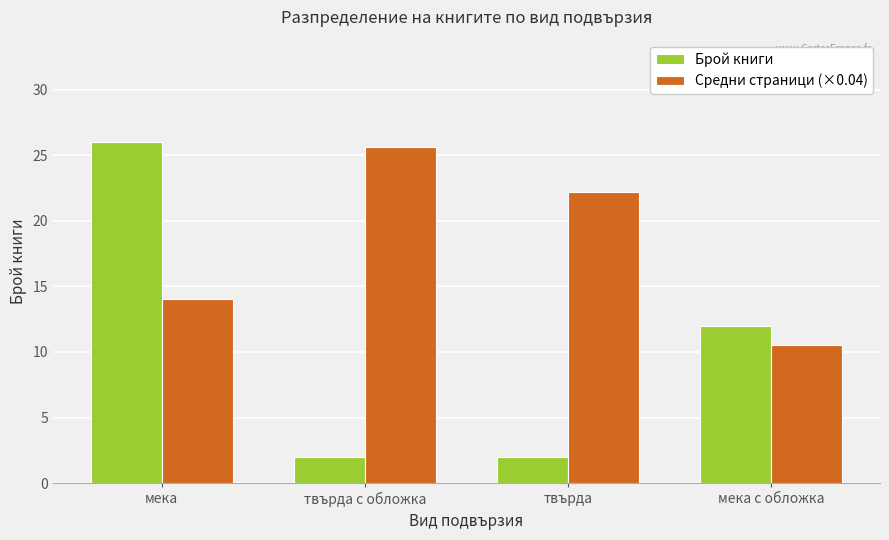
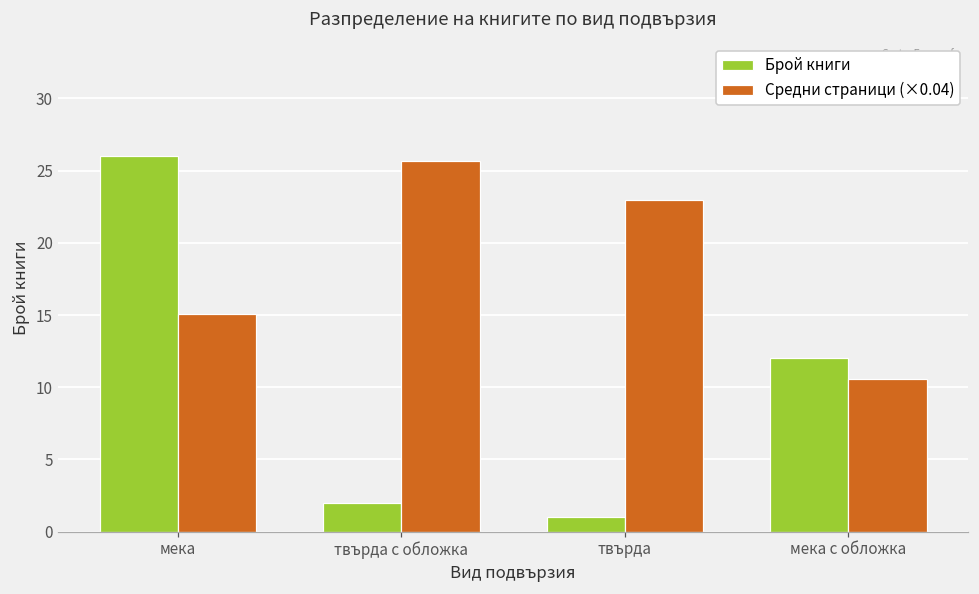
  {
    "Брой книги": {
      "мека": 26,
      "твърда с обложка": 2,
-     "твърда": 2,
+     "твърда": 1,
      "мека с обложка": 12
    },
    "Средни страници (×0.04)": {
-     "мека": 14.0,
+     "мека": 15.0,
      "твърда с обложка": 25.6,
-     "твърда": 22.2,
+     "твърда": 23.0,
      "мека с обложка": 10.6
    }
  }
